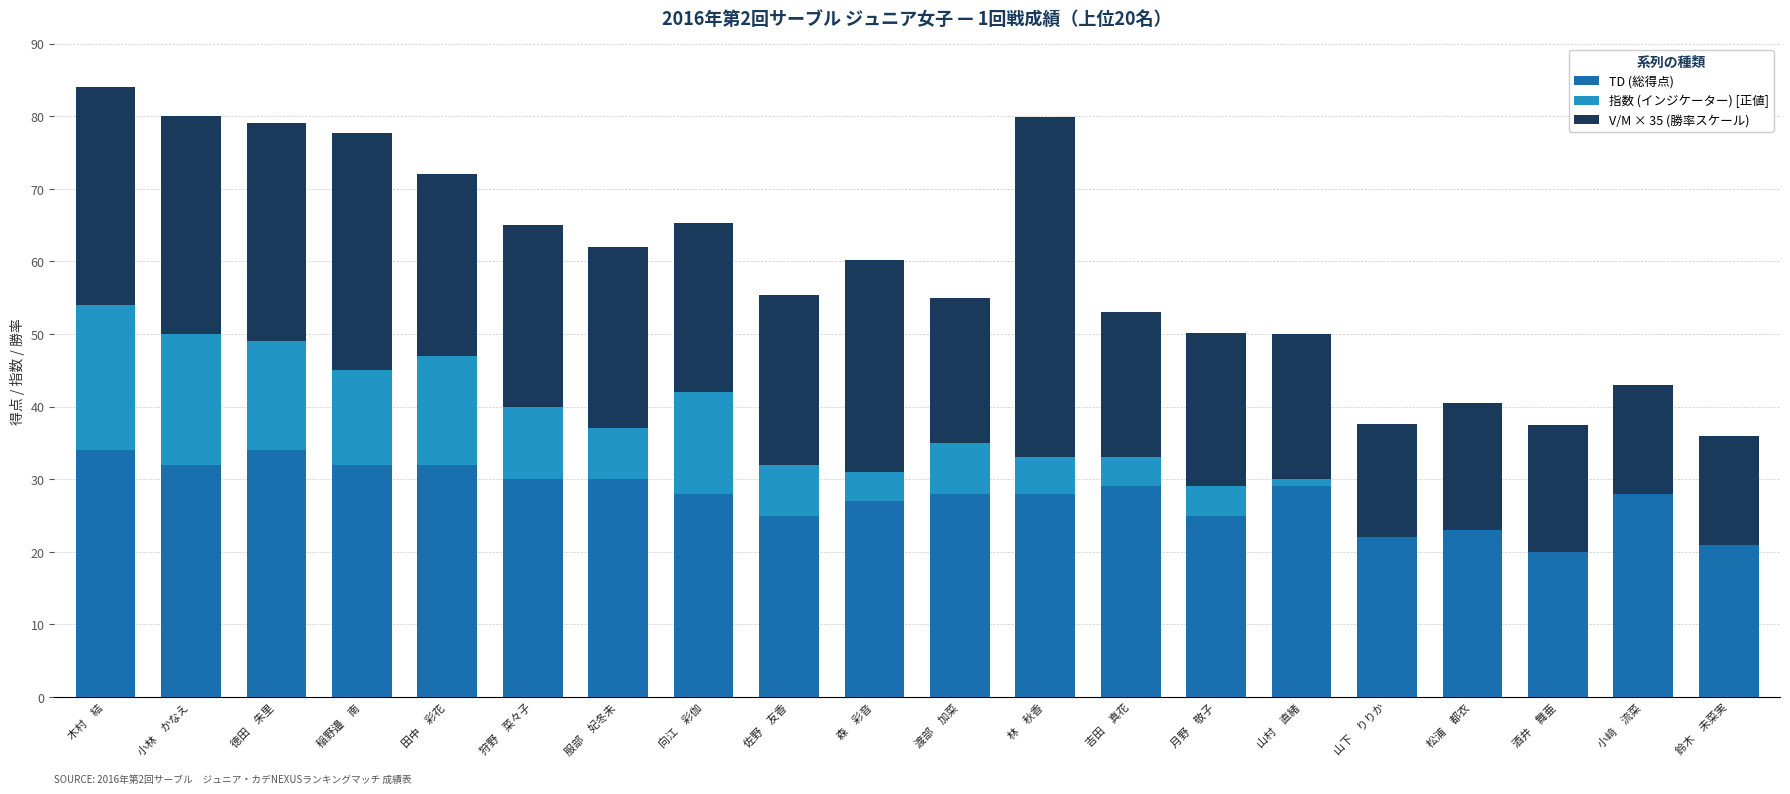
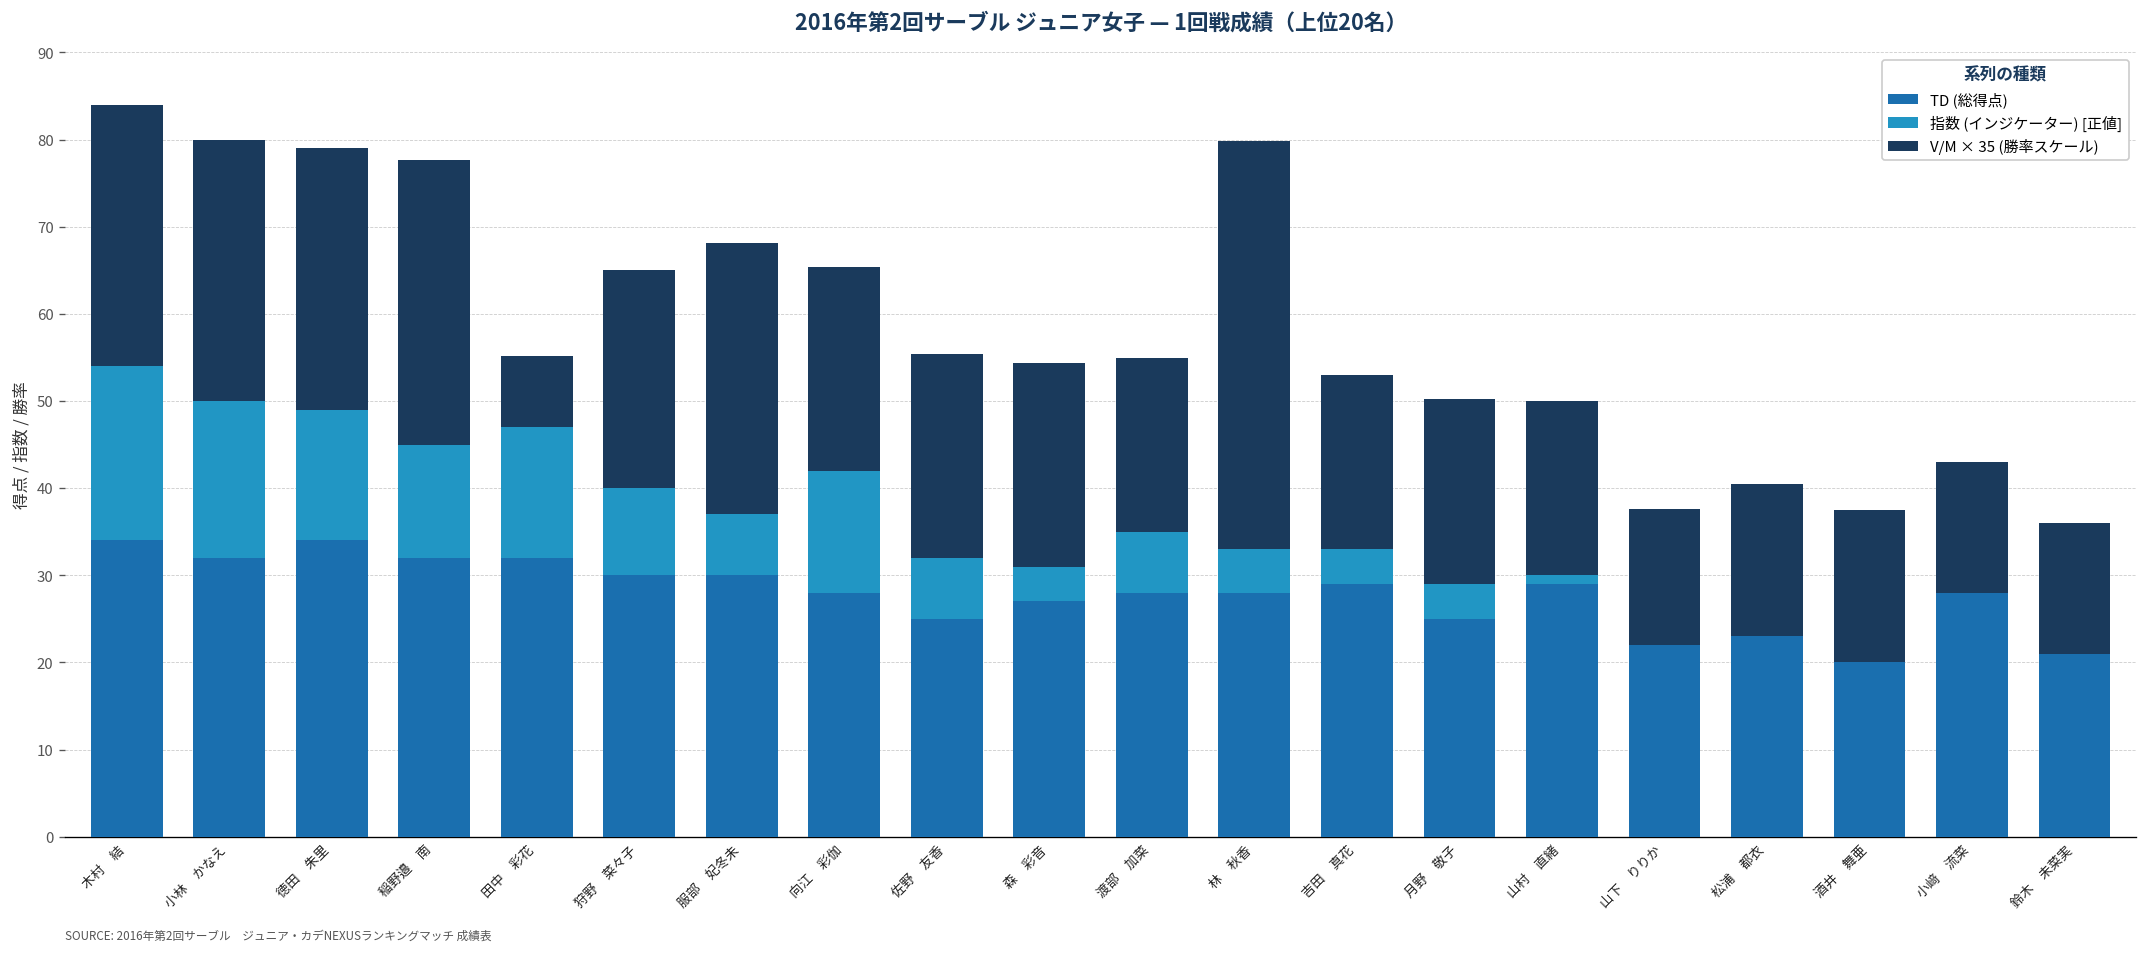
  {
    "V/M × 35 (勝率スケール)": {
      "木村 結": 30,
      "小林 かなえ": 30,
      "徳田 朱里": 30,
      "稲野邉 南": 33,
-     "田中 彩花": 25,
+     "田中 彩花": 8,
      "狩野 菜々子": 25,
-     "服部 妃冬未": 25,
+     "服部 妃冬未": 31,
      "向江 彩伽": 23,
      "佐野 友香": 23,
-     "森 彩音": 29,
+     "森 彩音": 23,
      "渡部 加菜": 20,
      "林 秋香": 47,
      "吉田 真花": 20,
      "月野 敬子": 21,
      "山村 直緒": 20,
      "山下 りりか": 16,
      "松浦 都衣": 18,
      "酒井 舞亜": 18,
      "小﨑 流菜": 15,
      "鈴木 未菜実": 15
    }
  }
